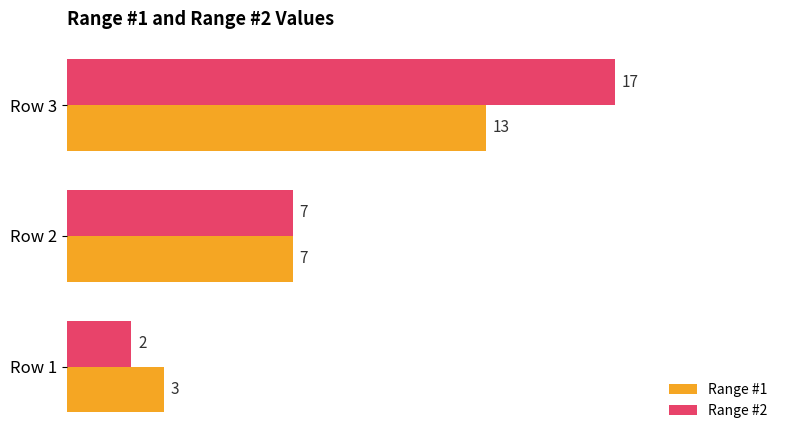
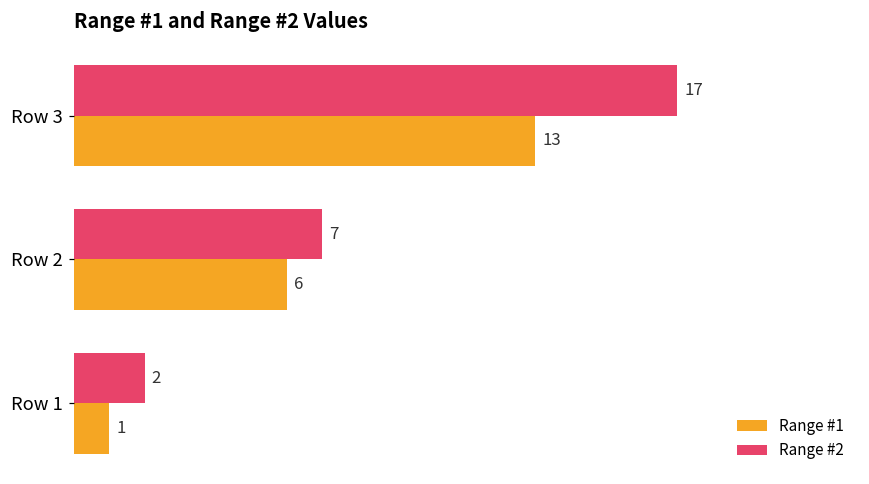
  {
    "Range #1": {
      "Row 3": 13,
-     "Row 2": 7,
-     "Row 1": 3
+     "Row 2": 6,
+     "Row 1": 1
    },
    "Range #2": {
      "Row 3": 17,
      "Row 2": 7,
      "Row 1": 2
    }
  }
